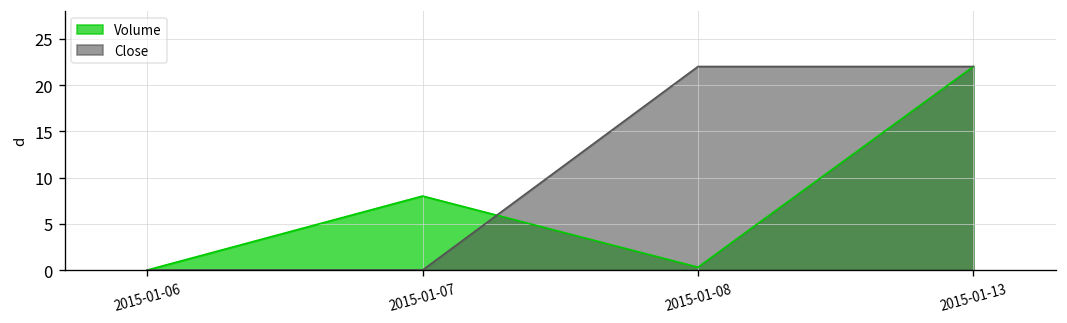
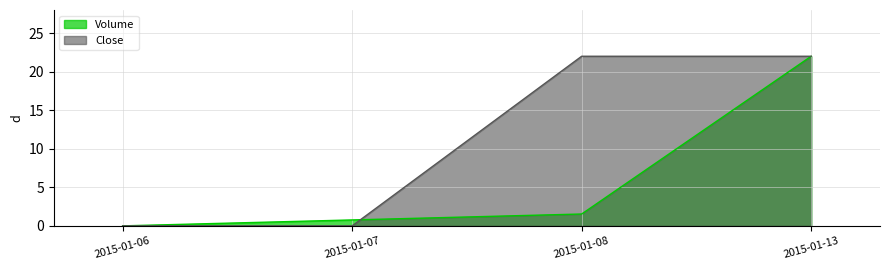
  {
    "Volume": {
-     "2015-01-07": 8,
-     "2015-01-08": 0
+     "2015-01-07": 1,
+     "2015-01-08": 2
    },
    "Close": {
      "2015-01-07": 0,
      "2015-01-08": 22
    }
  }
